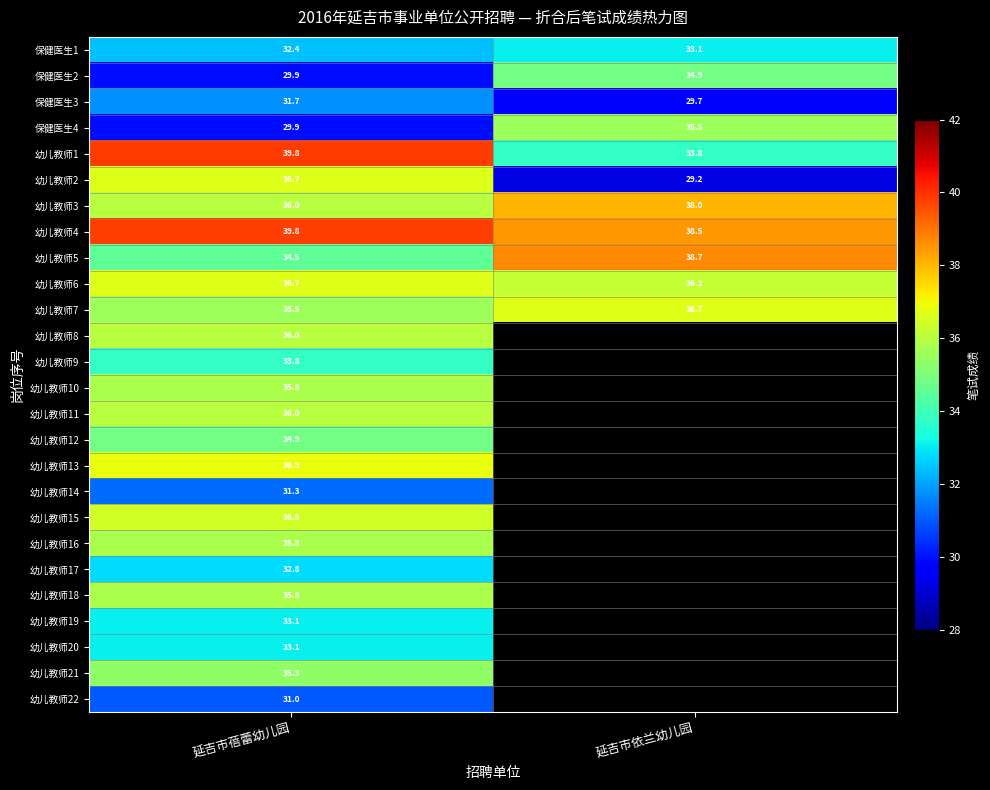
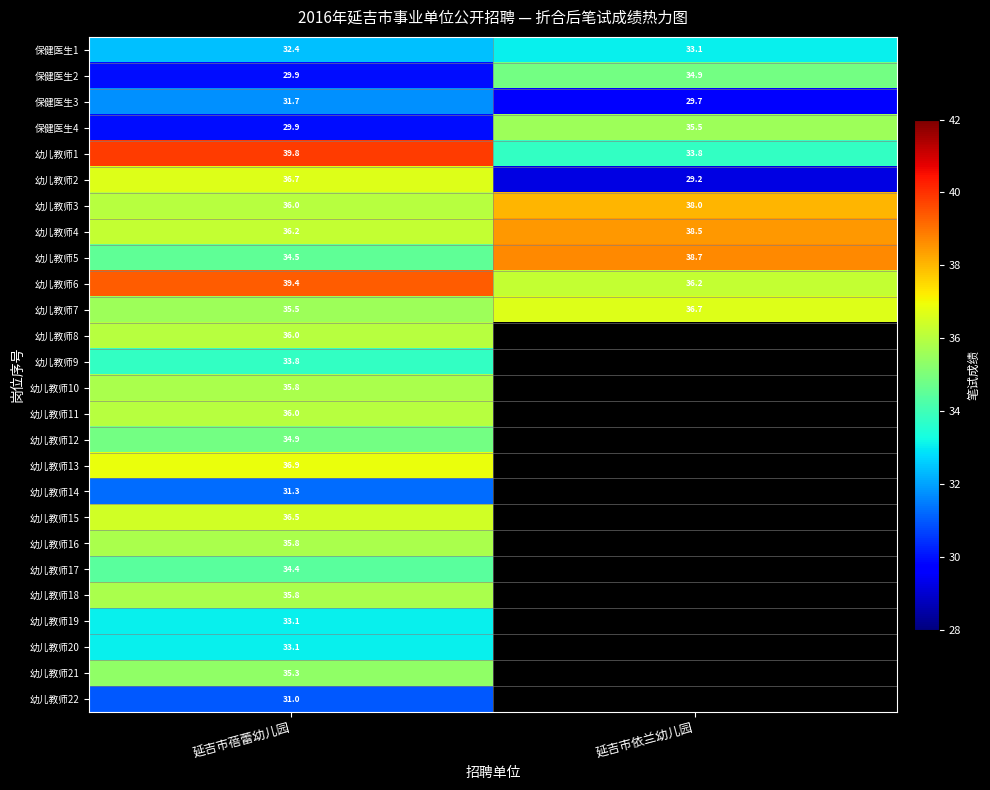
  {
    "保健医生1": {
      "延吉市蓓蕾幼儿园": 32.4,
      "延吉市依兰幼儿园": 33.1
    },
    "保健医生2": {
      "延吉市蓓蕾幼儿园": 29.9,
      "延吉市依兰幼儿园": 34.9
    },
    "保健医生3": {
      "延吉市蓓蕾幼儿园": 31.7,
      "延吉市依兰幼儿园": 29.7
    },
    "保健医生4": {
      "延吉市蓓蕾幼儿园": 29.9,
      "延吉市依兰幼儿园": 35.5
    },
    "幼儿教师1": {
      "延吉市蓓蕾幼儿园": 39.8,
      "延吉市依兰幼儿园": 33.8
    },
    "幼儿教师2": {
      "延吉市蓓蕾幼儿园": 36.7,
      "延吉市依兰幼儿园": 29.2
    },
    "幼儿教师3": {
      "延吉市蓓蕾幼儿园": 36.0,
      "延吉市依兰幼儿园": 38.0
    },
    "幼儿教师4": {
-     "延吉市蓓蕾幼儿园": 39.8,
+     "延吉市蓓蕾幼儿园": 36.2,
      "延吉市依兰幼儿园": 38.5
    },
    "幼儿教师5": {
      "延吉市蓓蕾幼儿园": 34.5,
      "延吉市依兰幼儿园": 38.7
    },
    "幼儿教师6": {
-     "延吉市蓓蕾幼儿园": 36.7,
+     "延吉市蓓蕾幼儿园": 39.4,
      "延吉市依兰幼儿园": 36.2
    },
    "幼儿教师7": {
      "延吉市蓓蕾幼儿园": 35.5,
      "延吉市依兰幼儿园": 36.7
    },
    "幼儿教师8": {
      "延吉市蓓蕾幼儿园": 36.0
    },
    "幼儿教师9": {
      "延吉市蓓蕾幼儿园": 33.8
    },
    "幼儿教师10": {
      "延吉市蓓蕾幼儿园": 35.8
    },
    "幼儿教师11": {
      "延吉市蓓蕾幼儿园": 36.0
    },
    "幼儿教师12": {
      "延吉市蓓蕾幼儿园": 34.9
    },
    "幼儿教师13": {
      "延吉市蓓蕾幼儿园": 36.9
    },
    "幼儿教师14": {
      "延吉市蓓蕾幼儿园": 31.3
    },
    "幼儿教师15": {
      "延吉市蓓蕾幼儿园": 36.5
    },
    "幼儿教师16": {
      "延吉市蓓蕾幼儿园": 35.8
    },
    "幼儿教师17": {
-     "延吉市蓓蕾幼儿园": 32.8
+     "延吉市蓓蕾幼儿园": 34.4
    },
    "幼儿教师18": {
      "延吉市蓓蕾幼儿园": 35.8
    },
    "幼儿教师19": {
      "延吉市蓓蕾幼儿园": 33.1
    },
    "幼儿教师20": {
      "延吉市蓓蕾幼儿园": 33.1
    },
    "幼儿教师21": {
      "延吉市蓓蕾幼儿园": 35.3
    },
    "幼儿教师22": {
      "延吉市蓓蕾幼儿园": 31.0
    }
  }
